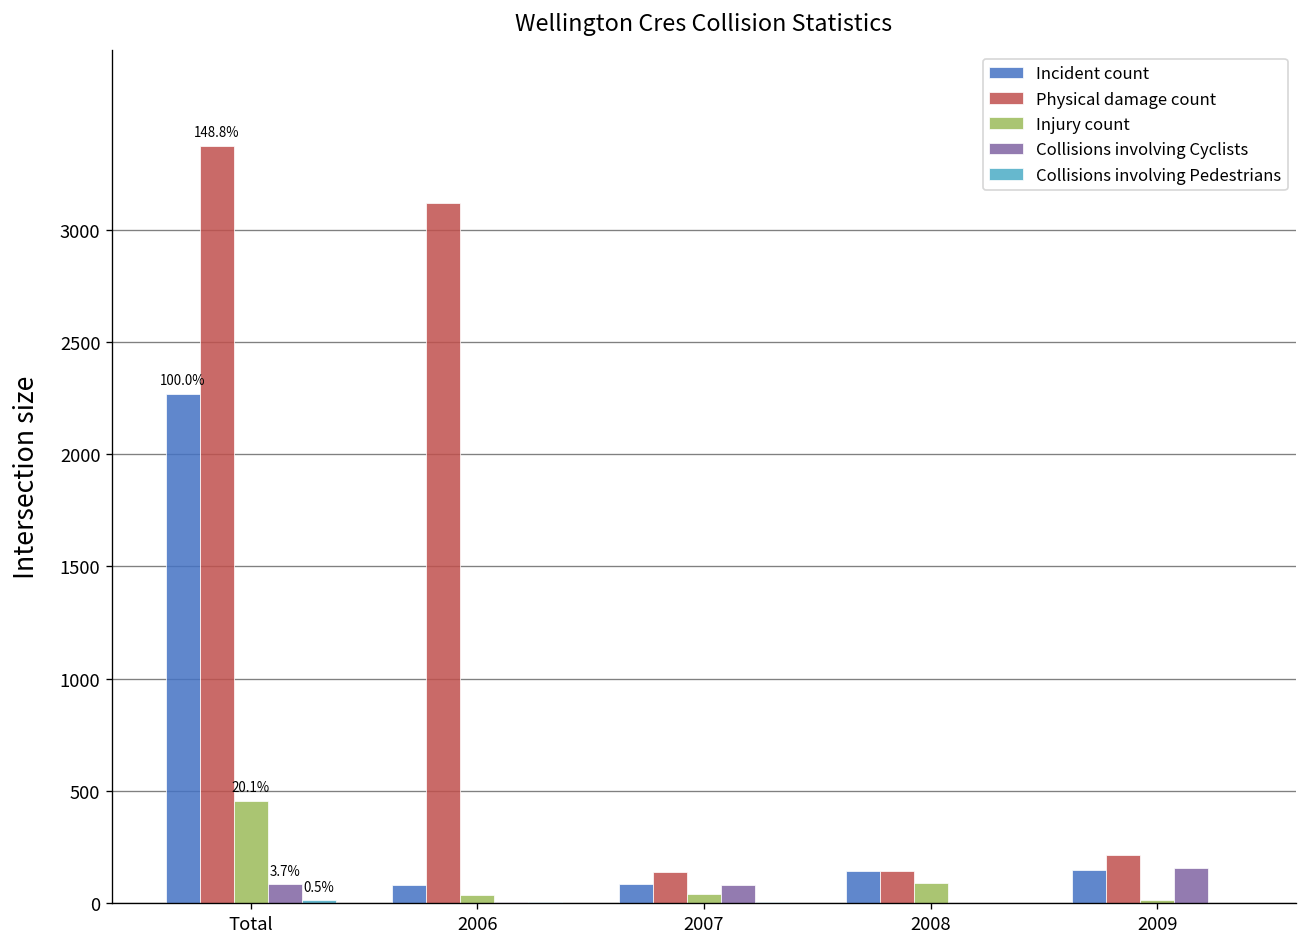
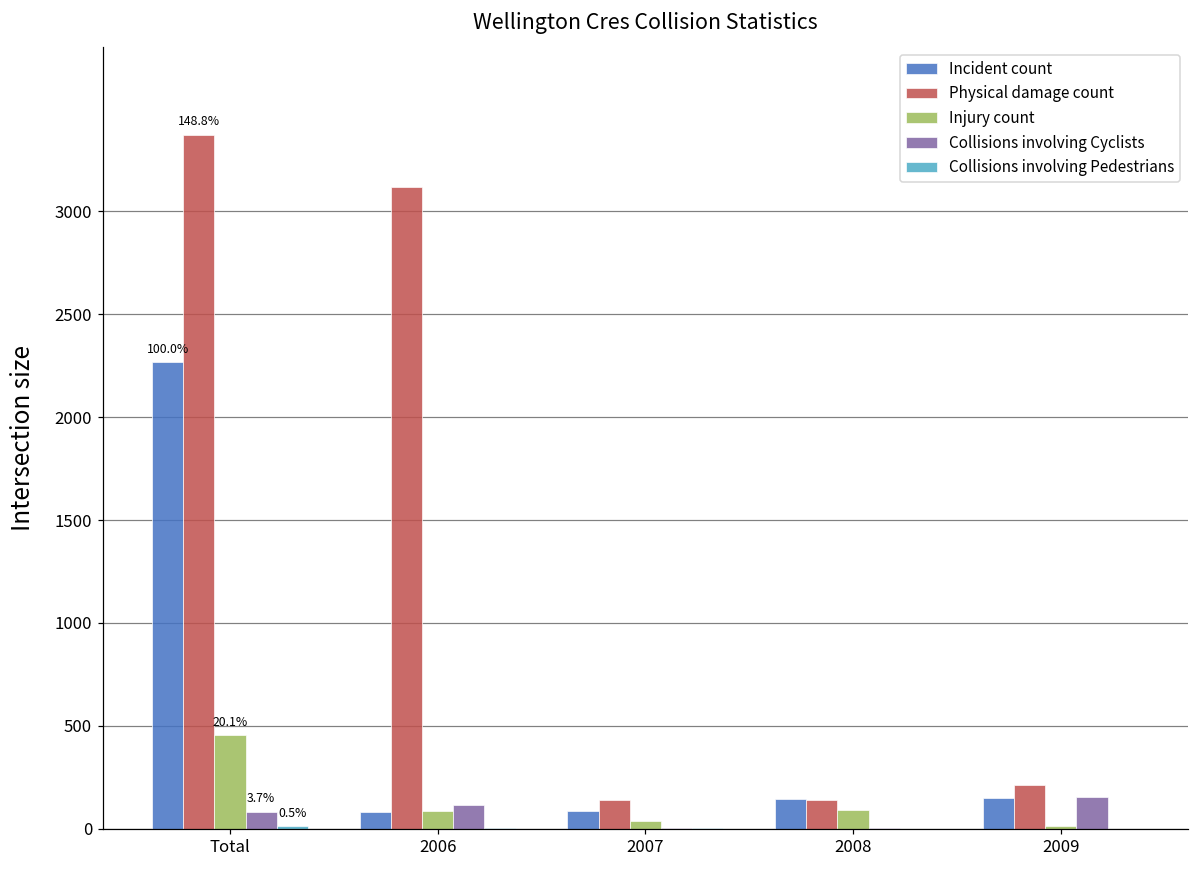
  {
    "Physical damage count": {
      "2006": 3120,
      "2007": 140,
      "2008": 140,
      "2009": 210
    },
    "Injury count": {
-     "2006": 30,
+     "2006": 90,
      "2007": 40,
      "2008": 90,
      "2009": 20
    },
    "Collisions involving Cyclists": {
-     "2006": 10,
-     "2007": 80,
+     "2006": 120,
+     "2007": 0,
      "2009": 160
    }
  }
